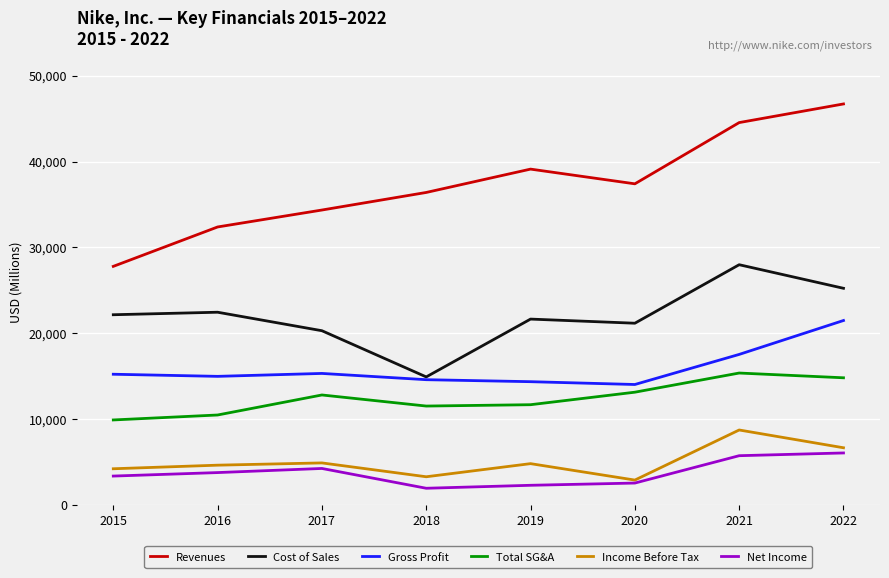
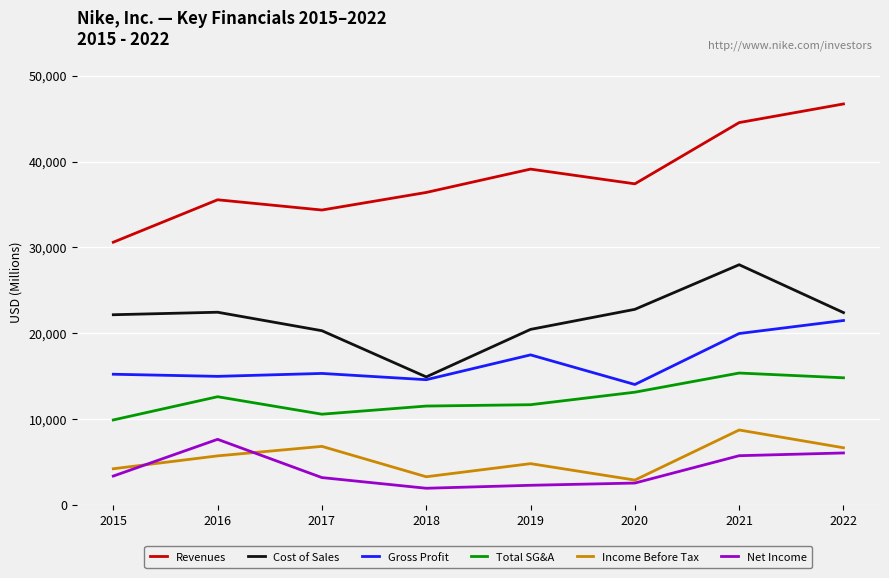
  {
    "Revenues": {
-     "2015": "28,000",
-     "2016": "32,000",
+     "2015": "31,000",
+     "2016": "36,000",
      "2017": "34,000",
      "2018": "36,000",
      "2019": "39,000",
      "2020": "37,000",
      "2021": "45,000",
      "2022": "47,000"
    },
    "Cost of Sales": {
      "2015": "22,000",
      "2016": "22,000",
      "2017": "20,000",
      "2018": "15,000",
-     "2019": "22,000",
-     "2020": "21,000",
+     "2019": "20,000",
+     "2020": "23,000",
      "2021": "28,000",
-     "2022": "25,000"
+     "2022": "22,000"
    },
    "Gross Profit": {
      "2015": "15,000",
      "2016": "15,000",
      "2017": "15,000",
      "2018": "15,000",
-     "2019": "14,000",
+     "2019": "17,000",
      "2020": "14,000",
-     "2021": "18,000",
+     "2021": "20,000",
      "2022": "21,000"
    },
    "Total SG&A": {
      "2015": "10,000",
-     "2016": "10,000",
-     "2017": "13,000",
+     "2016": "13,000",
+     "2017": "11,000",
      "2018": "12,000",
      "2019": "12,000",
      "2020": "13,000",
      "2021": "15,000",
      "2022": "15,000"
    },
    "Income Before Tax": {
      "2015": "4,000",
-     "2016": "5,000",
-     "2017": "5,000",
+     "2016": "6,000",
+     "2017": "7,000",
      "2018": "3,000",
      "2019": "5,000",
      "2020": "3,000",
      "2021": "9,000",
      "2022": "7,000"
    },
    "Net Income": {
      "2015": "3,000",
-     "2016": "4,000",
-     "2017": "4,000",
+     "2016": "8,000",
+     "2017": "3,000",
      "2018": "2,000",
      "2019": "2,000",
      "2020": "3,000",
      "2021": "6,000",
      "2022": "6,000"
    }
  }
